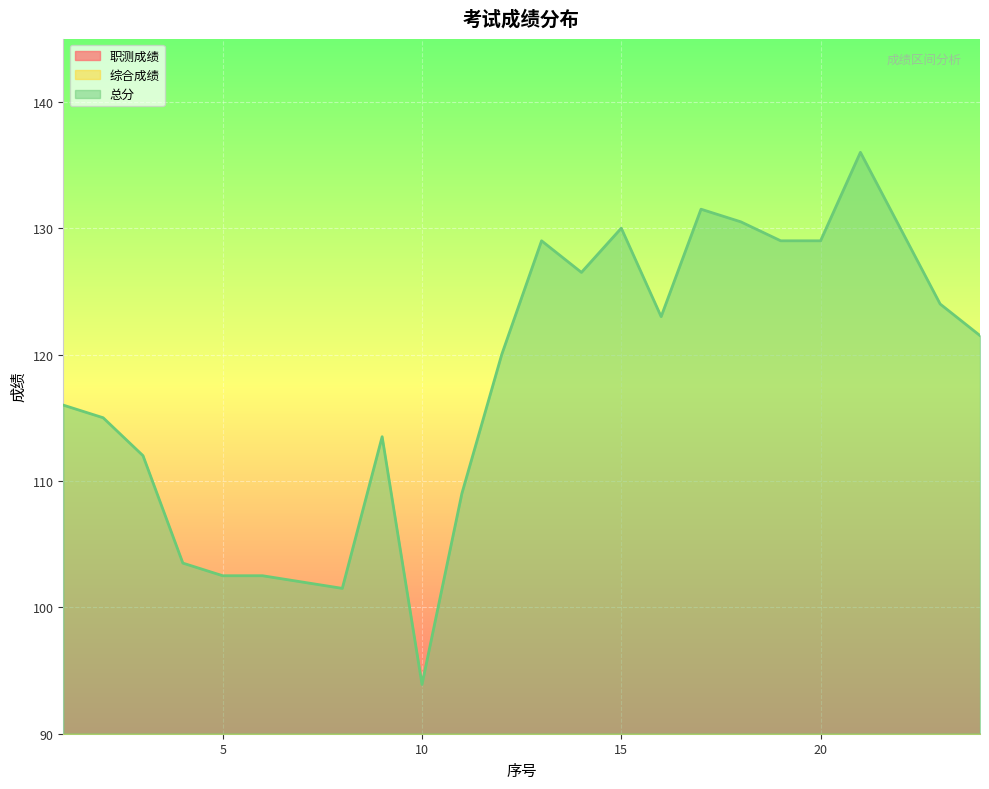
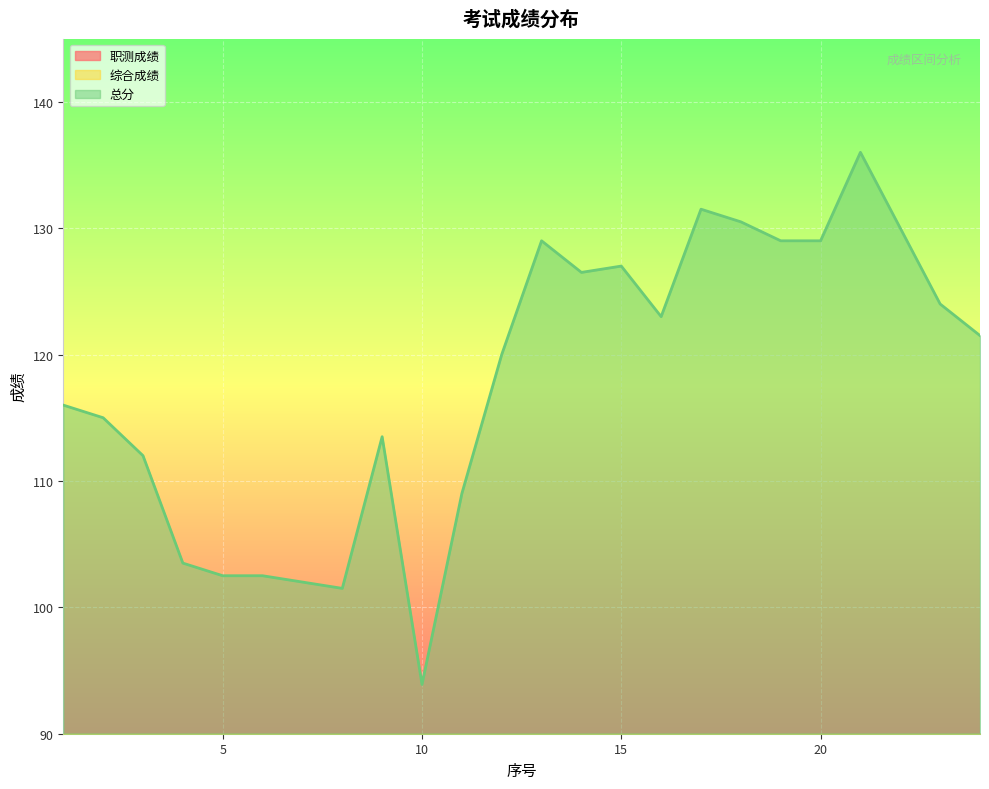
  {
    "总分": {
      "5": 102.5,
      "10": 94,
-     "15": 130,
+     "15": 127,
      "20": 129
    }
  }
